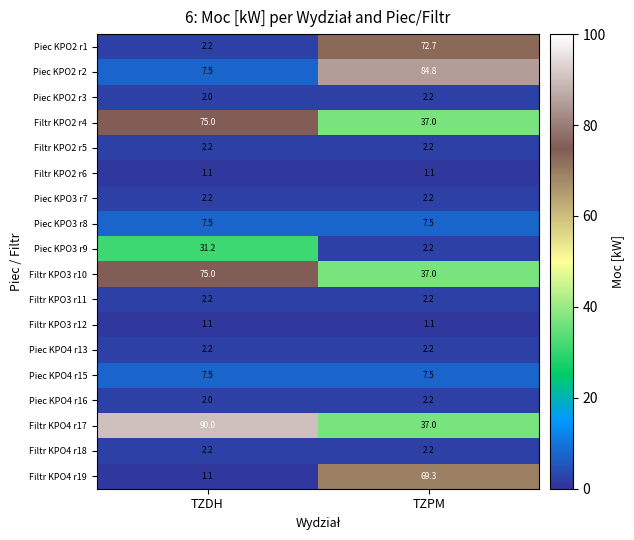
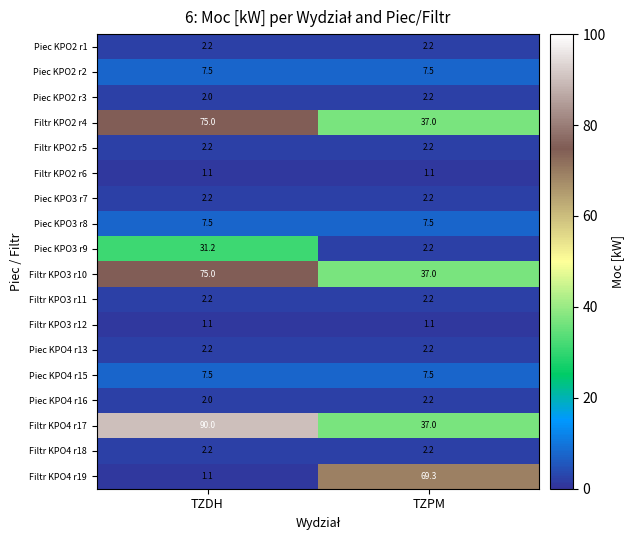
  {
    "Piec KPO2 r1": {
      "TZDH": 2.2,
-     "TZPM": 72.7
+     "TZPM": 2.2
    },
    "Piec KPO2 r2": {
      "TZDH": 7.5,
-     "TZPM": 84.8
+     "TZPM": 7.5
    },
    "Piec KPO2 r3": {
      "TZDH": 2.0,
      "TZPM": 2.2
    },
    "Filtr KPO2 r4": {
      "TZDH": 75.0,
      "TZPM": 37.0
    },
    "Filtr KPO2 r5": {
      "TZDH": 2.2,
      "TZPM": 2.2
    },
    "Filtr KPO2 r6": {
      "TZDH": 1.1,
      "TZPM": 1.1
    },
    "Piec KPO3 r7": {
      "TZDH": 2.2,
      "TZPM": 2.2
    },
    "Piec KPO3 r8": {
      "TZDH": 7.5,
      "TZPM": 7.5
    },
    "Piec KPO3 r9": {
      "TZDH": 31.2,
      "TZPM": 2.2
    },
    "Filtr KPO3 r10": {
      "TZDH": 75.0,
      "TZPM": 37.0
    },
    "Filtr KPO3 r11": {
      "TZDH": 2.2,
      "TZPM": 2.2
    },
    "Filtr KPO3 r12": {
      "TZDH": 1.1,
      "TZPM": 1.1
    },
    "Piec KPO4 r13": {
      "TZDH": 2.2,
      "TZPM": 2.2
    },
    "Piec KPO4 r15": {
      "TZDH": 7.5,
      "TZPM": 7.5
    },
    "Piec KPO4 r16": {
      "TZDH": 2.0,
      "TZPM": 2.2
    },
    "Filtr KPO4 r17": {
      "TZDH": 90.0,
      "TZPM": 37.0
    },
    "Filtr KPO4 r18": {
      "TZDH": 2.2,
      "TZPM": 2.2
    },
    "Filtr KPO4 r19": {
      "TZDH": 1.1,
      "TZPM": 69.3
    }
  }
